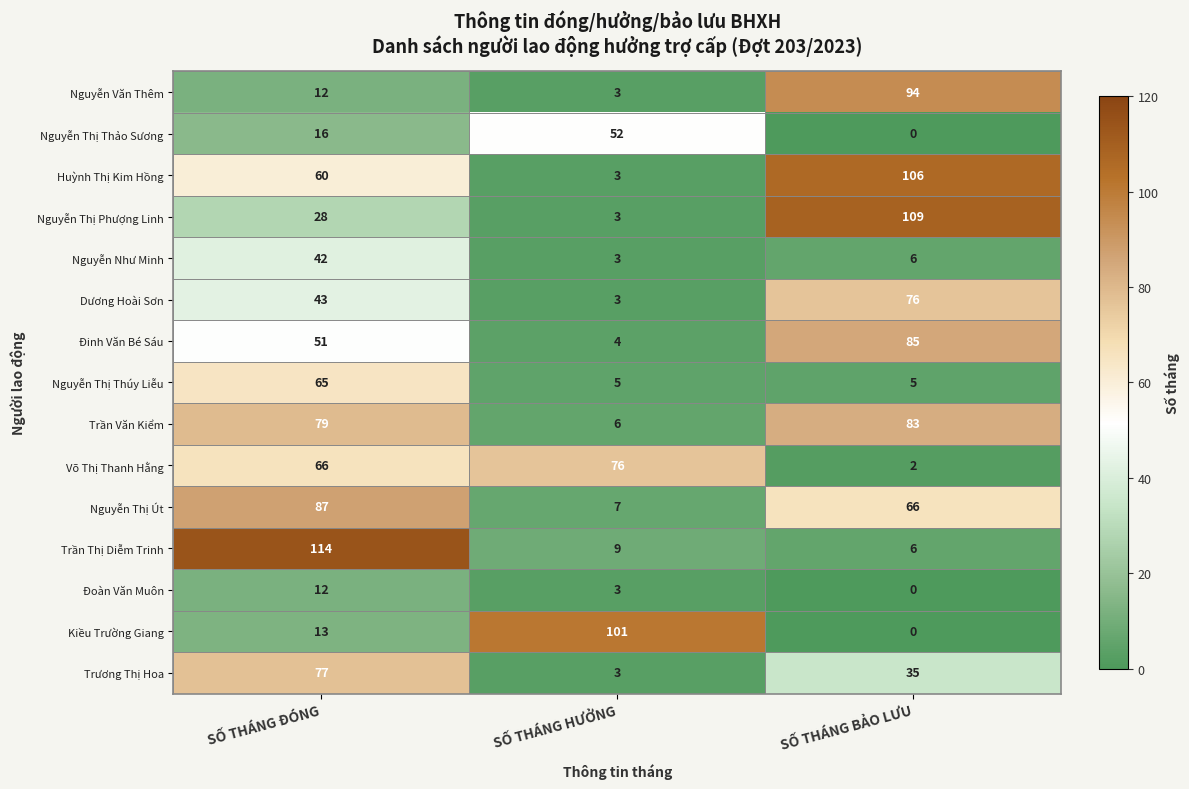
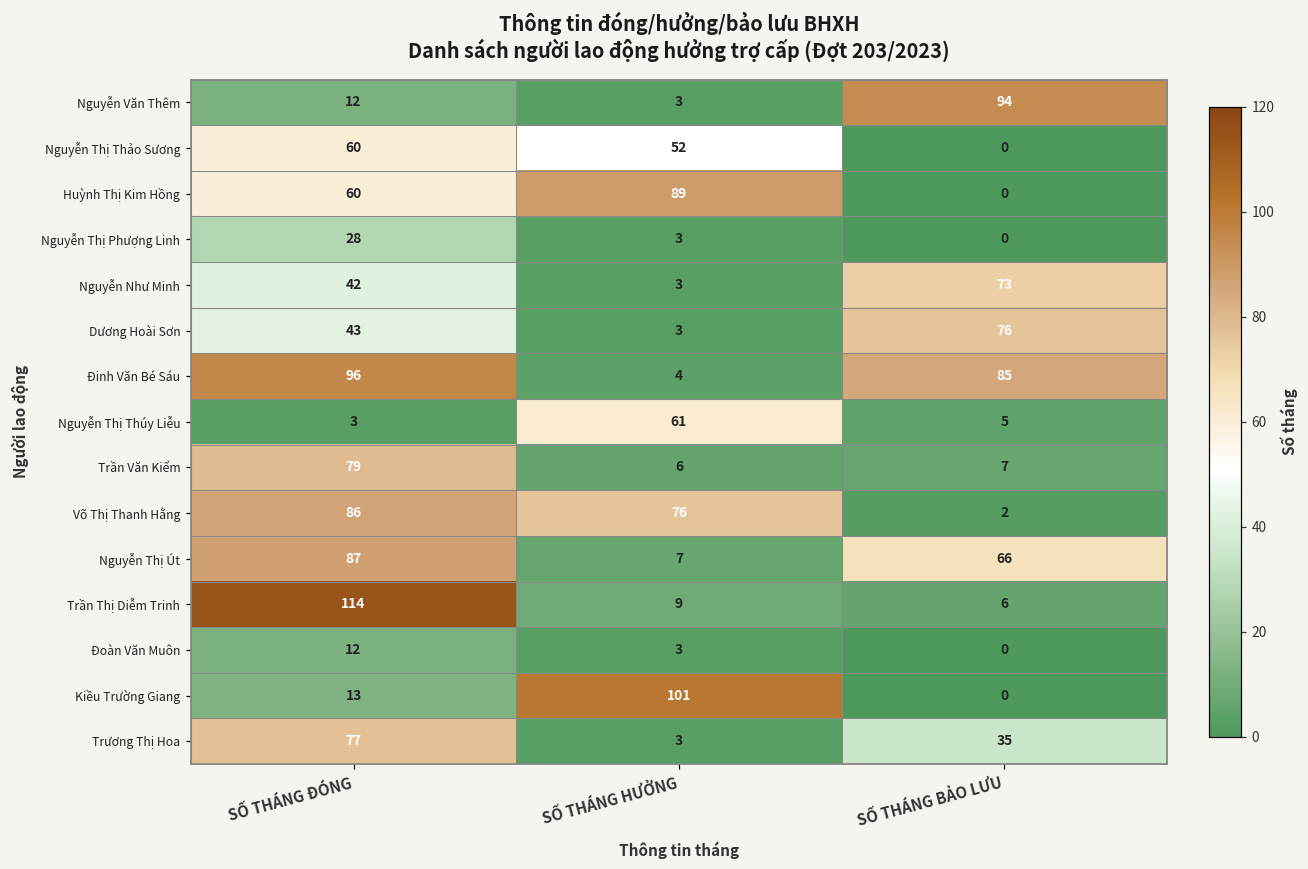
  {
    "Nguyễn Văn Thêm": {
      "SỐ THÁNG ĐÓNG": 12,
      "SỐ THÁNG HƯỞNG": 3,
      "SỐ THÁNG BẢO LƯU": 94
    },
    "Nguyễn Thị Thảo Sương": {
-     "SỐ THÁNG ĐÓNG": 16,
+     "SỐ THÁNG ĐÓNG": 60,
      "SỐ THÁNG HƯỞNG": 52,
      "SỐ THÁNG BẢO LƯU": 0
    },
    "Huỳnh Thị Kim Hồng": {
      "SỐ THÁNG ĐÓNG": 60,
-     "SỐ THÁNG HƯỞNG": 3,
-     "SỐ THÁNG BẢO LƯU": 106
+     "SỐ THÁNG HƯỞNG": 89,
+     "SỐ THÁNG BẢO LƯU": 0
    },
    "Nguyễn Thị Phượng Linh": {
      "SỐ THÁNG ĐÓNG": 28,
      "SỐ THÁNG HƯỞNG": 3,
-     "SỐ THÁNG BẢO LƯU": 109
+     "SỐ THÁNG BẢO LƯU": 0
    },
    "Nguyễn Như Minh": {
      "SỐ THÁNG ĐÓNG": 42,
      "SỐ THÁNG HƯỞNG": 3,
-     "SỐ THÁNG BẢO LƯU": 6
+     "SỐ THÁNG BẢO LƯU": 73
    },
    "Dương Hoài Sơn": {
      "SỐ THÁNG ĐÓNG": 43,
      "SỐ THÁNG HƯỞNG": 3,
      "SỐ THÁNG BẢO LƯU": 76
    },
    "Đinh Văn Bé Sáu": {
-     "SỐ THÁNG ĐÓNG": 51,
+     "SỐ THÁNG ĐÓNG": 96,
      "SỐ THÁNG HƯỞNG": 4,
      "SỐ THÁNG BẢO LƯU": 85
    },
    "Nguyễn Thị Thúy Liễu": {
-     "SỐ THÁNG ĐÓNG": 65,
-     "SỐ THÁNG HƯỞNG": 5,
+     "SỐ THÁNG ĐÓNG": 3,
+     "SỐ THÁNG HƯỞNG": 61,
      "SỐ THÁNG BẢO LƯU": 5
    },
    "Trần Văn Kiểm": {
      "SỐ THÁNG ĐÓNG": 79,
      "SỐ THÁNG HƯỞNG": 6,
-     "SỐ THÁNG BẢO LƯU": 83
+     "SỐ THÁNG BẢO LƯU": 7
    },
    "Võ Thị Thanh Hằng": {
-     "SỐ THÁNG ĐÓNG": 66,
+     "SỐ THÁNG ĐÓNG": 86,
      "SỐ THÁNG HƯỞNG": 76,
      "SỐ THÁNG BẢO LƯU": 2
    },
    "Nguyễn Thị Út": {
      "SỐ THÁNG ĐÓNG": 87,
      "SỐ THÁNG HƯỞNG": 7,
      "SỐ THÁNG BẢO LƯU": 66
    },
    "Trần Thị Diễm Trinh": {
      "SỐ THÁNG ĐÓNG": 114,
      "SỐ THÁNG HƯỞNG": 9,
      "SỐ THÁNG BẢO LƯU": 6
    },
    "Đoàn Văn Muôn": {
      "SỐ THÁNG ĐÓNG": 12,
      "SỐ THÁNG HƯỞNG": 3,
      "SỐ THÁNG BẢO LƯU": 0
    },
    "Kiều Trường Giang": {
      "SỐ THÁNG ĐÓNG": 13,
      "SỐ THÁNG HƯỞNG": 101,
      "SỐ THÁNG BẢO LƯU": 0
    },
    "Trương Thị Hoa": {
      "SỐ THÁNG ĐÓNG": 77,
      "SỐ THÁNG HƯỞNG": 3,
      "SỐ THÁNG BẢO LƯU": 35
    }
  }
